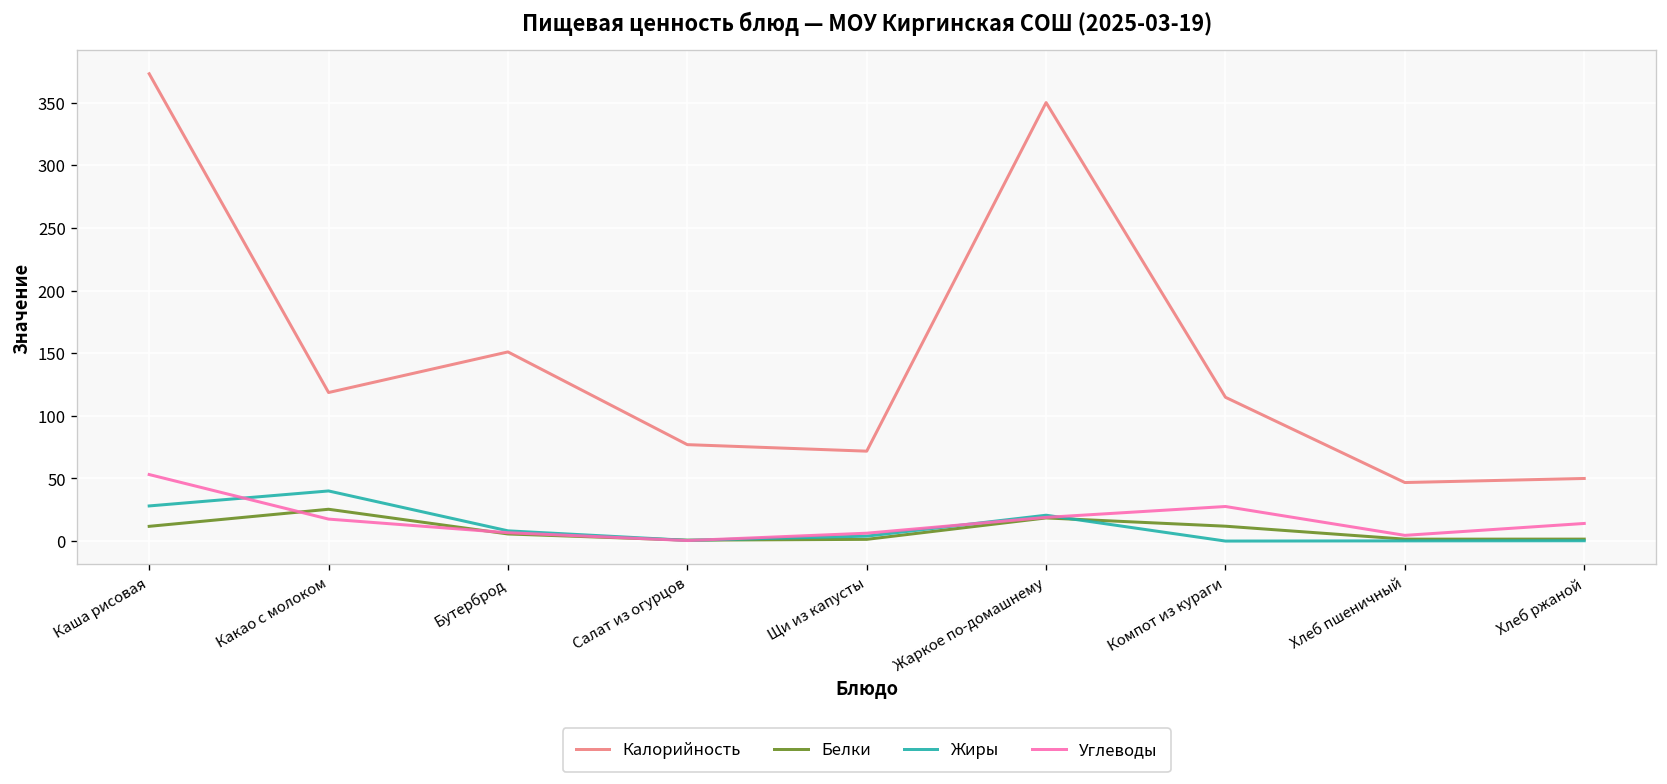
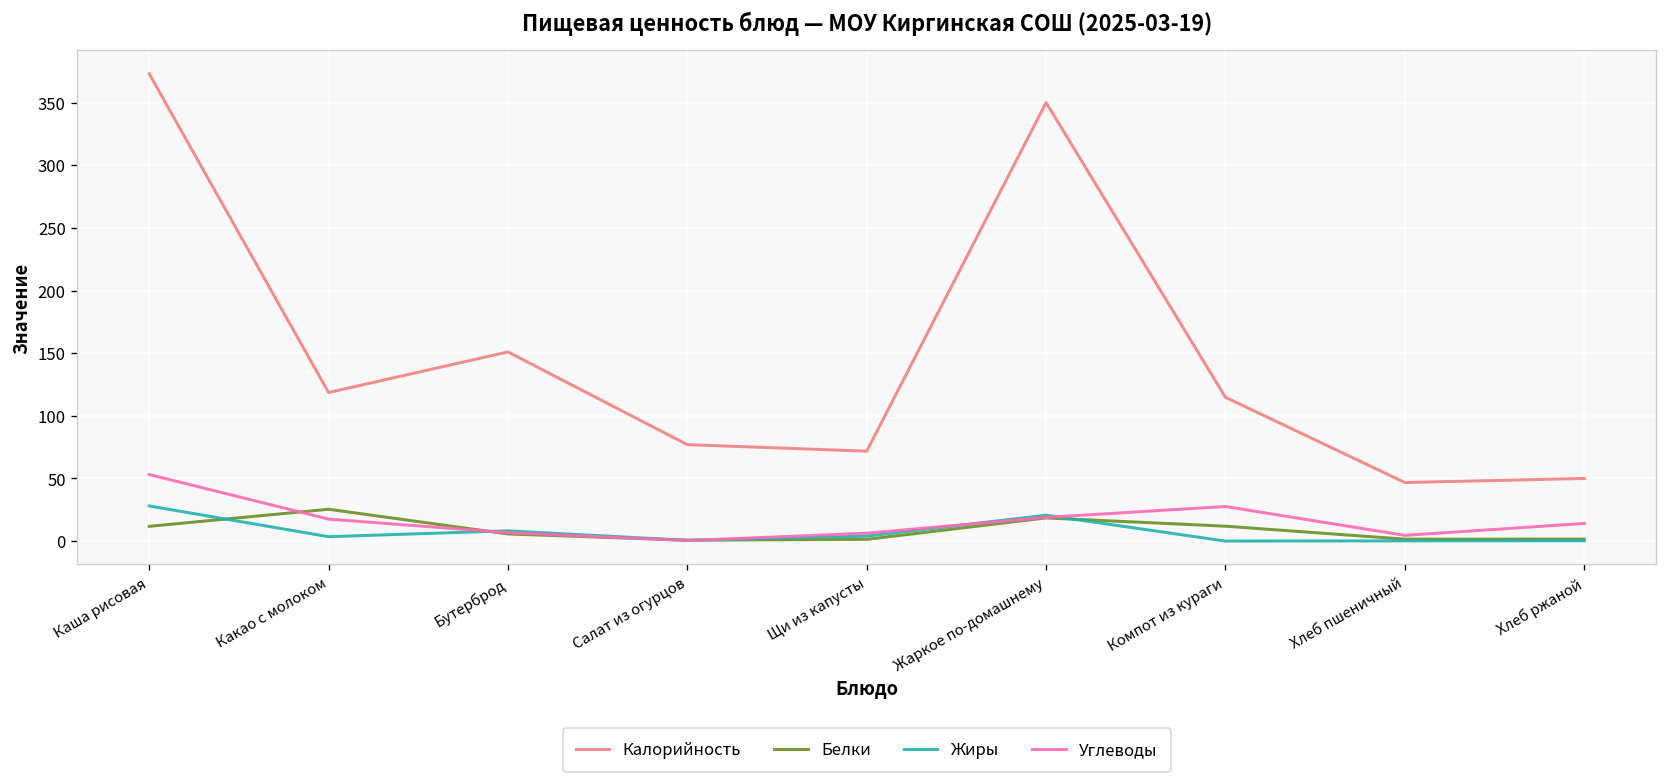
  {
    "Белки": {
      "Каша рисовая": 12,
      "Какао с молоком": 25,
      "Щи из капусты": 1,
      "Компот из кураги": 12
    },
    "Жиры": {
      "Каша рисовая": 28,
-     "Какао с молоком": 40,
+     "Какао с молоком": 4,
      "Компот из кураги": 0
    }
  }
